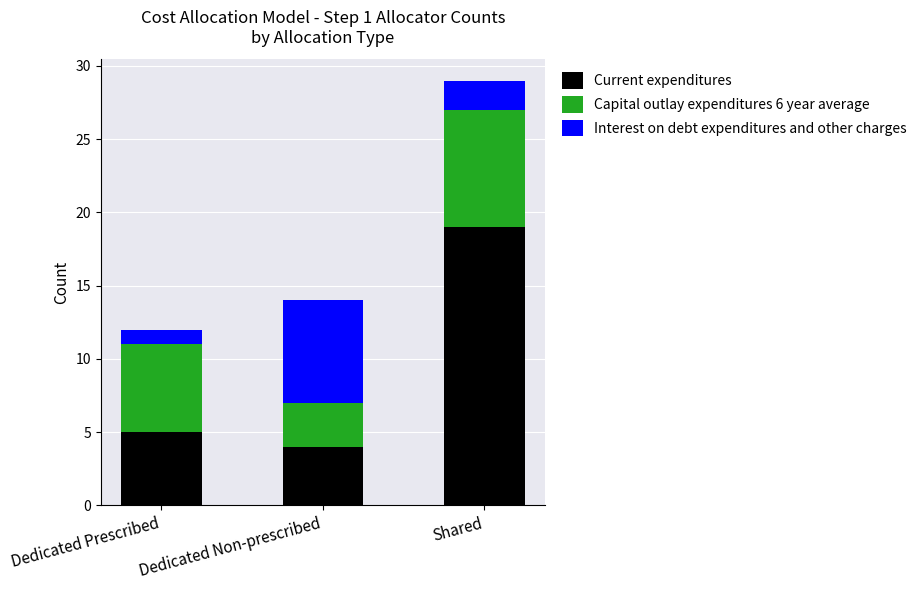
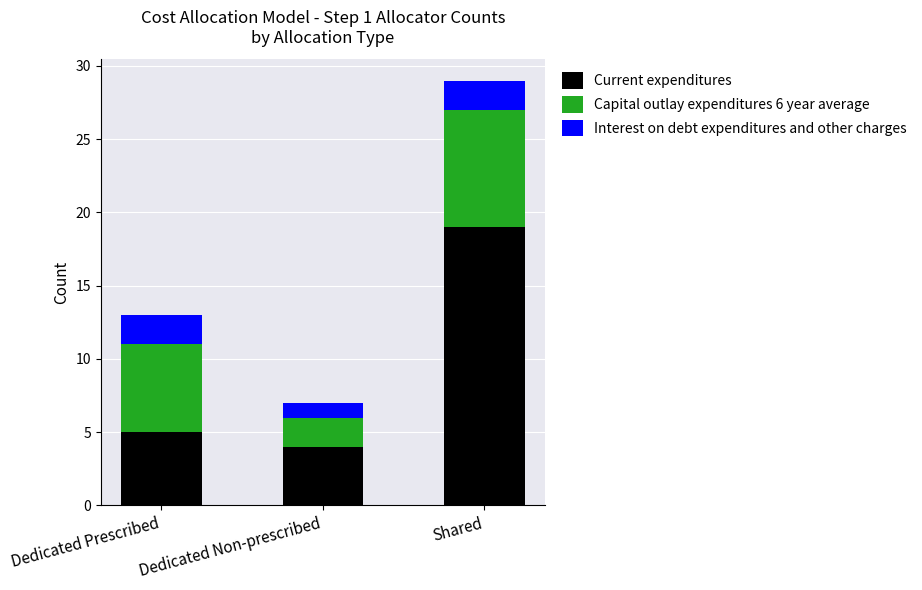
  {
    "Current expenditures": {
      "Dedicated Prescribed": 5,
      "Dedicated Non-prescribed": 4,
      "Shared": 19
    },
    "Capital outlay expenditures 6 year average": {
      "Dedicated Prescribed": 6,
-     "Dedicated Non-prescribed": 3,
+     "Dedicated Non-prescribed": 2,
      "Shared": 8
    },
    "Interest on debt expenditures and other charges": {
-     "Dedicated Prescribed": 1,
-     "Dedicated Non-prescribed": 7,
+     "Dedicated Prescribed": 2,
+     "Dedicated Non-prescribed": 1,
      "Shared": 2
    }
  }
